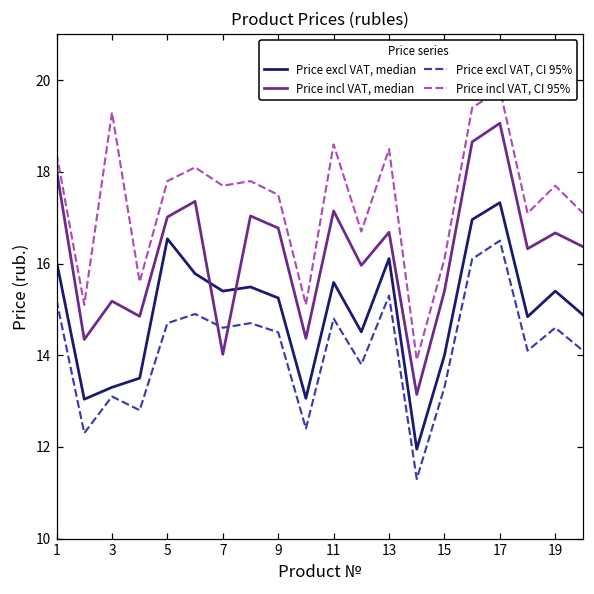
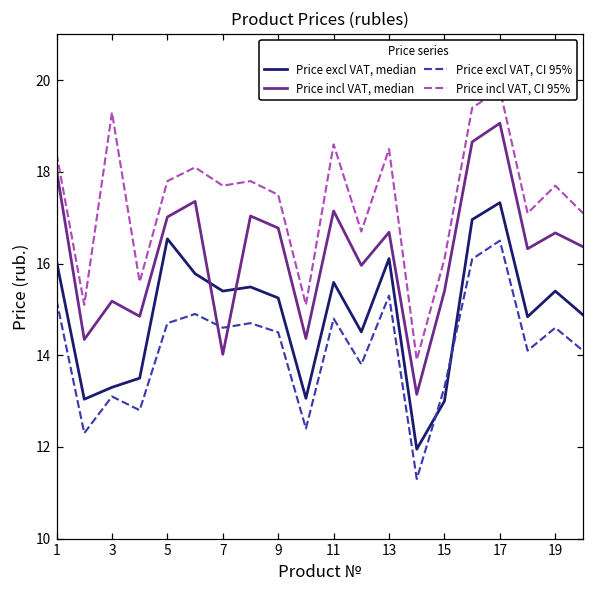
  {
    "Price excl VAT, median": {
      "1": 16,
      "3": 13.3,
      "5": 16.5,
      "7": 15.4,
      "9": 15.3,
      "11": 15.6,
      "13": 16.1,
-     "15": 14,
+     "15": 13,
      "17": 17.3,
      "19": 15.4
    },
    "Price incl VAT, median": {
      "1": 18,
      "3": 15.2,
      "5": 17,
      "7": 14,
      "9": 16.8,
      "11": 17.1,
      "13": 16.7,
      "15": 15.4,
      "17": 19.1,
      "19": 16.7
    },
    "Price excl VAT, CI 95%": {
      "1": 15.2,
      "3": 13.1,
      "5": 14.7,
      "7": 14.6,
      "9": 14.5,
      "11": 14.8,
      "13": 15.3,
      "15": 13.3,
      "17": 16.5,
      "19": 14.6
    },
    "Price incl VAT, CI 95%": {
      "1": 18.4,
      "3": 19.3,
      "5": 17.8,
      "7": 17.7,
      "9": 17.5,
      "11": 18.6,
      "13": 18.5,
      "15": 16.1,
      "19": 17.7
    }
  }
